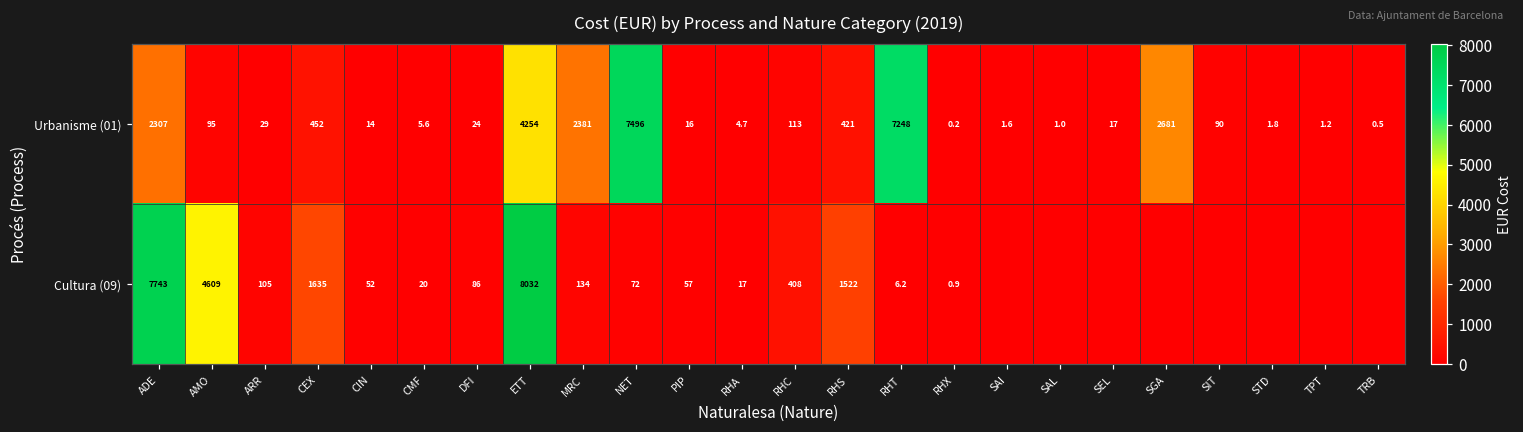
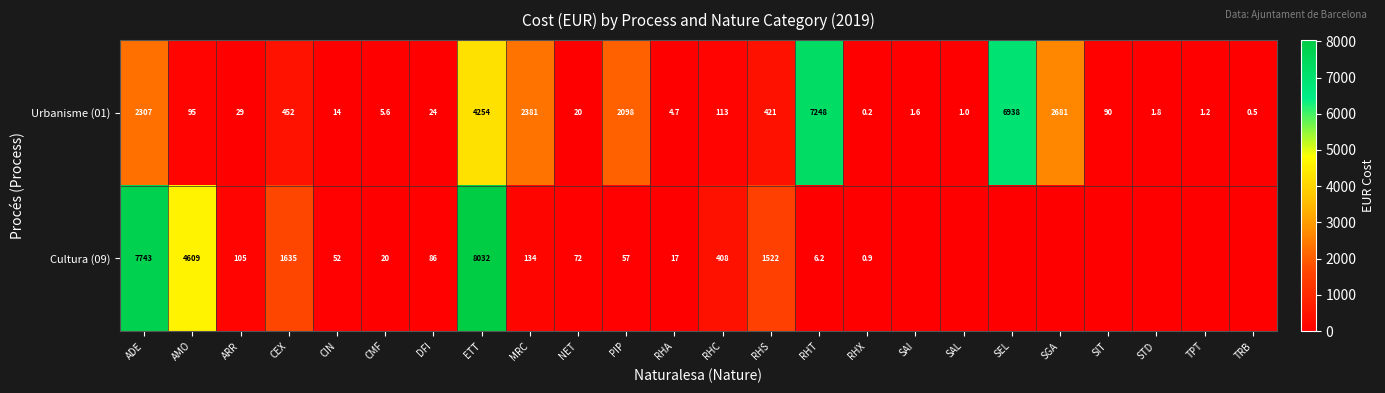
  {
    "Urbanisme (01)": {
      "ADE": 2307,
      "AMO": 95,
      "ARR": 29,
      "CEX": 452,
      "CIN": 14,
      "CMF": 5.6,
      "DFI": 24,
      "ETT": 4254,
      "MRC": 2381,
-     "NET": 7496,
-     "PIP": 16,
+     "NET": 20,
+     "PIP": 2098,
      "RHA": 4.7,
      "RHC": 113,
      "RHS": 421,
      "RHT": 7248,
      "RHX": 0.2,
      "SAI": 1.6,
      "SAL": 1.0,
-     "SEL": 17,
+     "SEL": 6938,
      "SGA": 2681,
      "SIT": 90,
      "STD": 1.8,
      "TPT": 1.2,
      "TRB": 0.5
    },
    "Cultura (09)": {
      "ADE": 7743,
      "AMO": 4609,
      "ARR": 105,
      "CEX": 1635,
      "CIN": 52,
      "CMF": 20,
      "DFI": 86,
      "ETT": 8032,
      "MRC": 134,
      "NET": 72,
      "PIP": 57,
      "RHA": 17,
      "RHC": 408,
      "RHS": 1522,
      "RHT": 6.2,
      "RHX": 0.9
    }
  }
